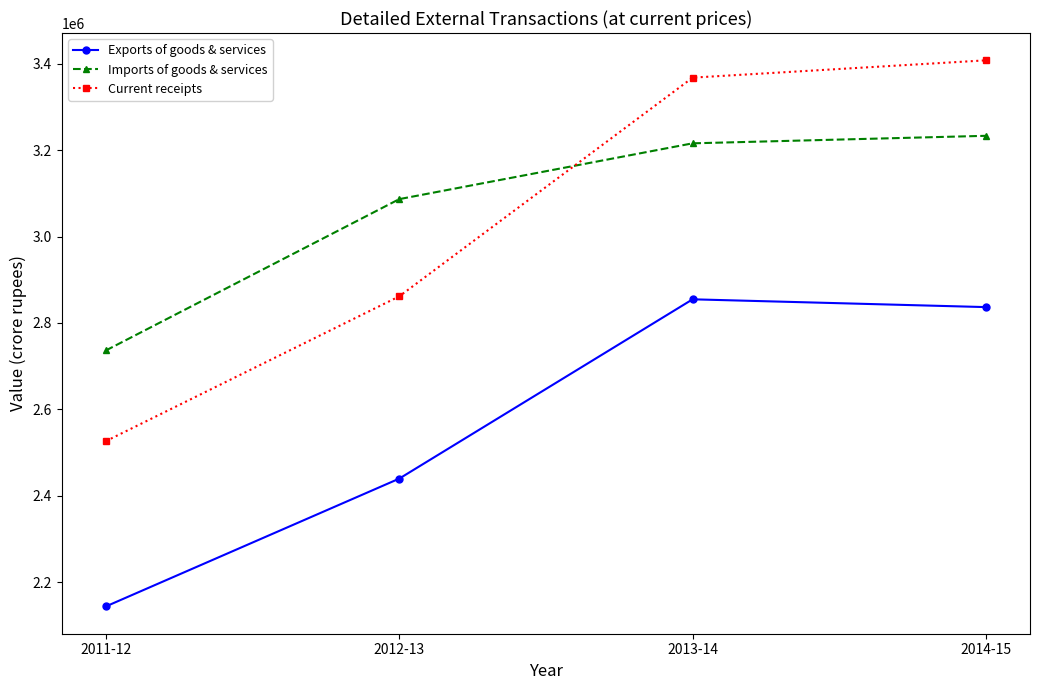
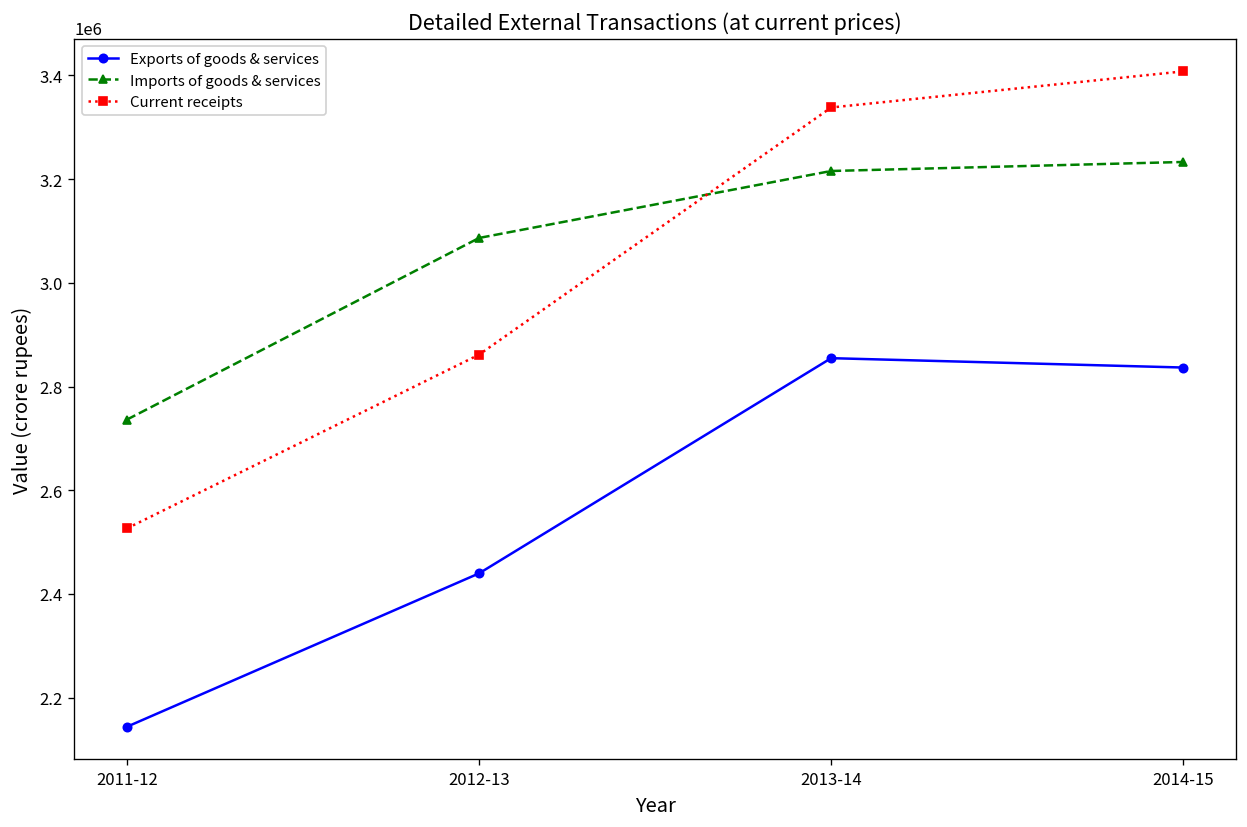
  {
    "Exports of goods & services": {
      "2011-12": 2140000,
      "2012-13": 2440000,
      "2013-14": 2850000,
      "2014-15": 2840000
    },
    "Imports of goods & services": {
      "2011-12": 2740000,
      "2012-13": 3090000,
      "2013-14": 3220000,
      "2014-15": 3230000
    },
    "Current receipts": {
      "2011-12": 2530000,
      "2012-13": 2860000,
-     "2013-14": 3370000,
+     "2013-14": 3340000,
      "2014-15": 3410000
    }
  }
